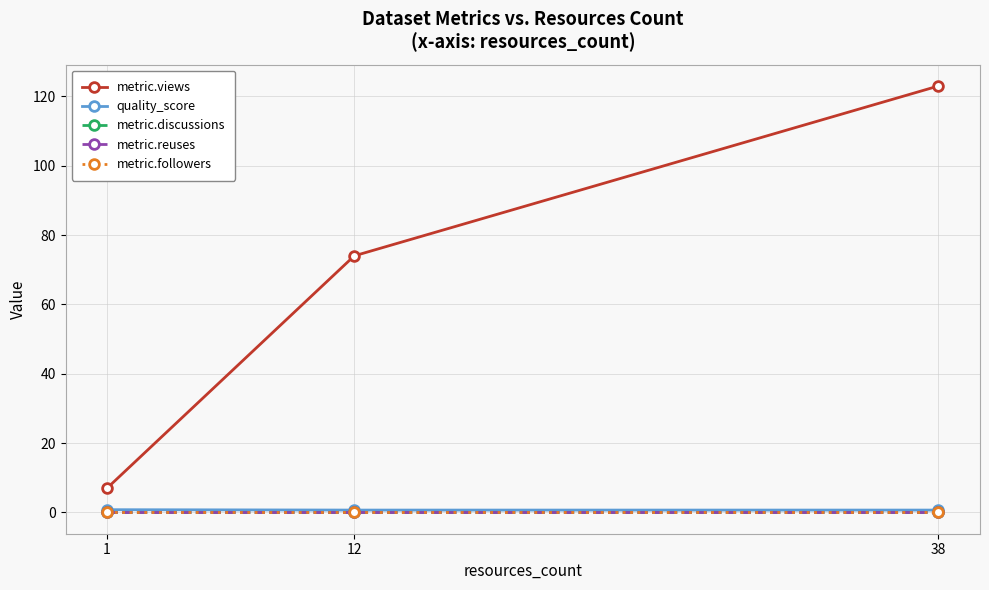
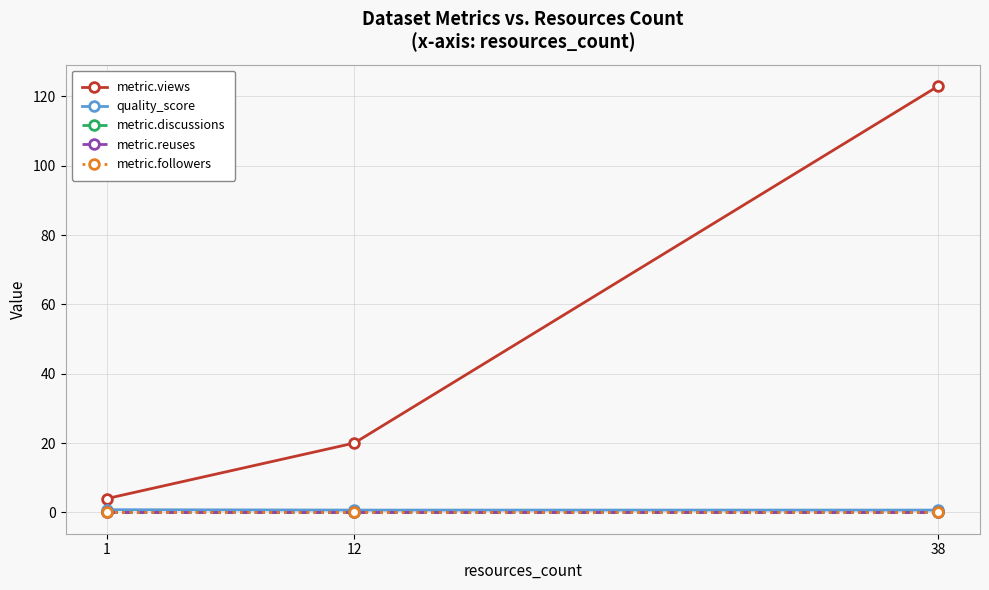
  {
    "metric.views": {
-     "1": 7,
-     "12": 74,
+     "1": 4,
+     "12": 20,
      "38": 123
    },
    "quality_score": {
      "1": 1
    },
    "metric.followers": {
      "1": 0
    }
  }
